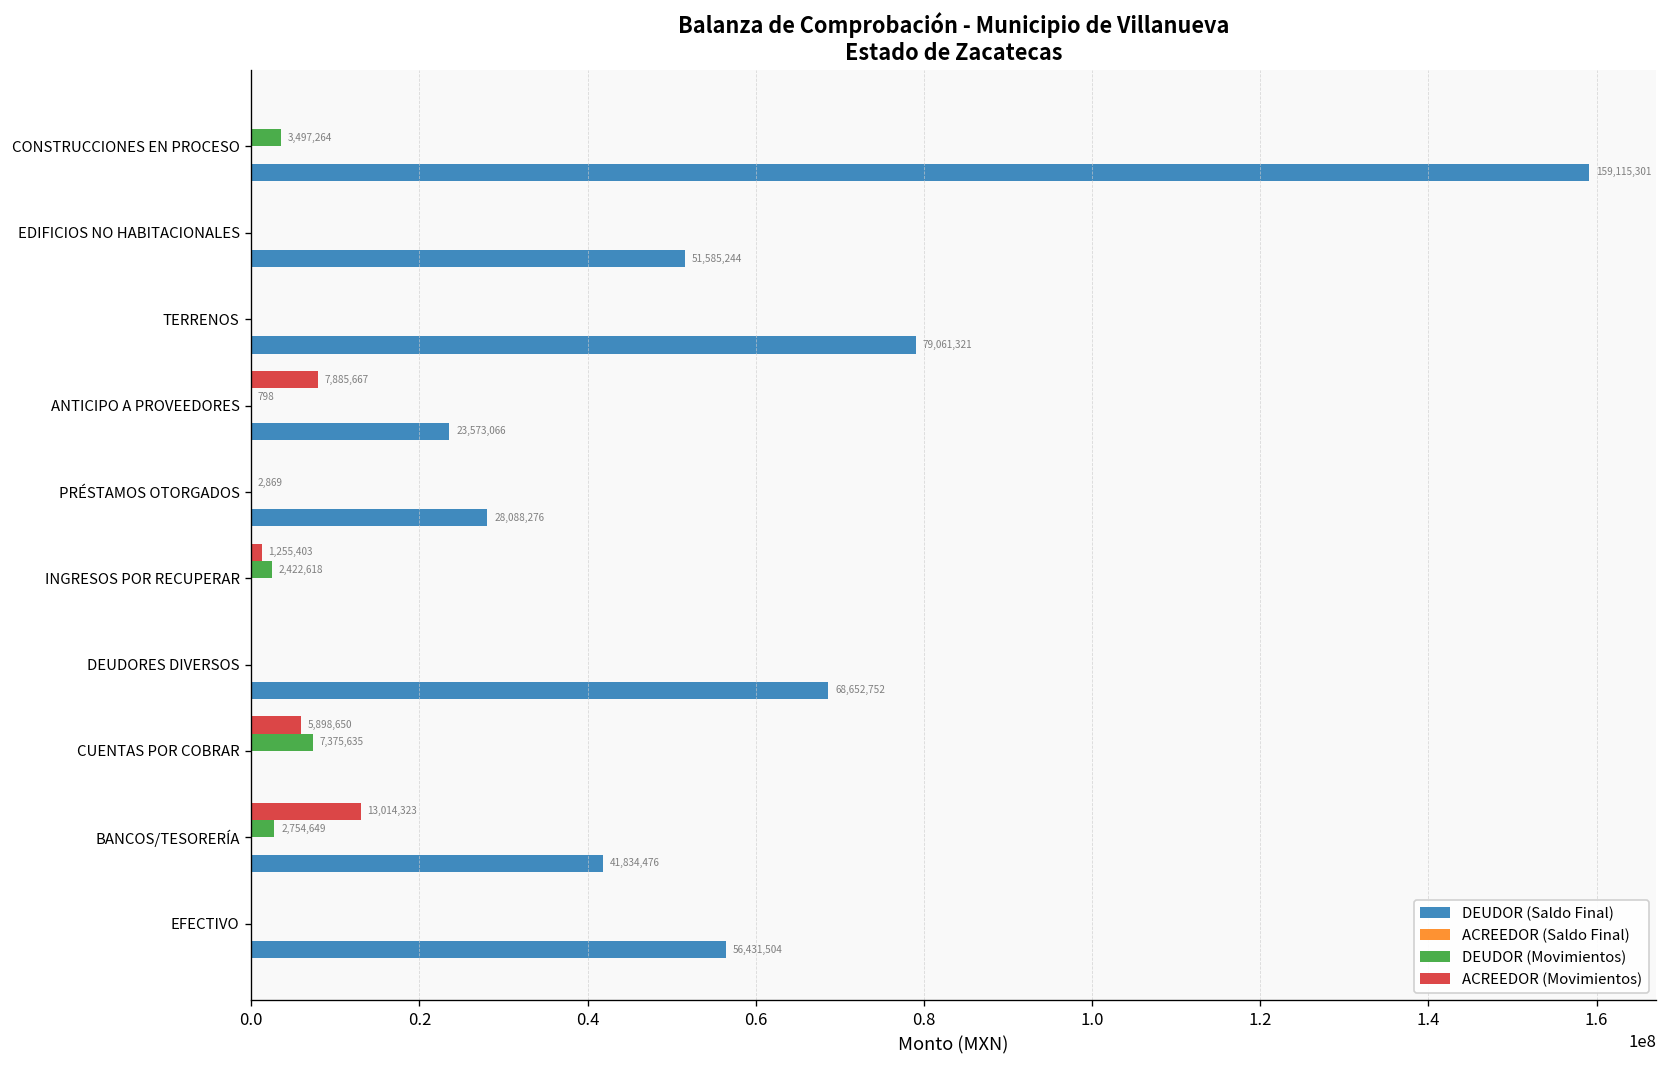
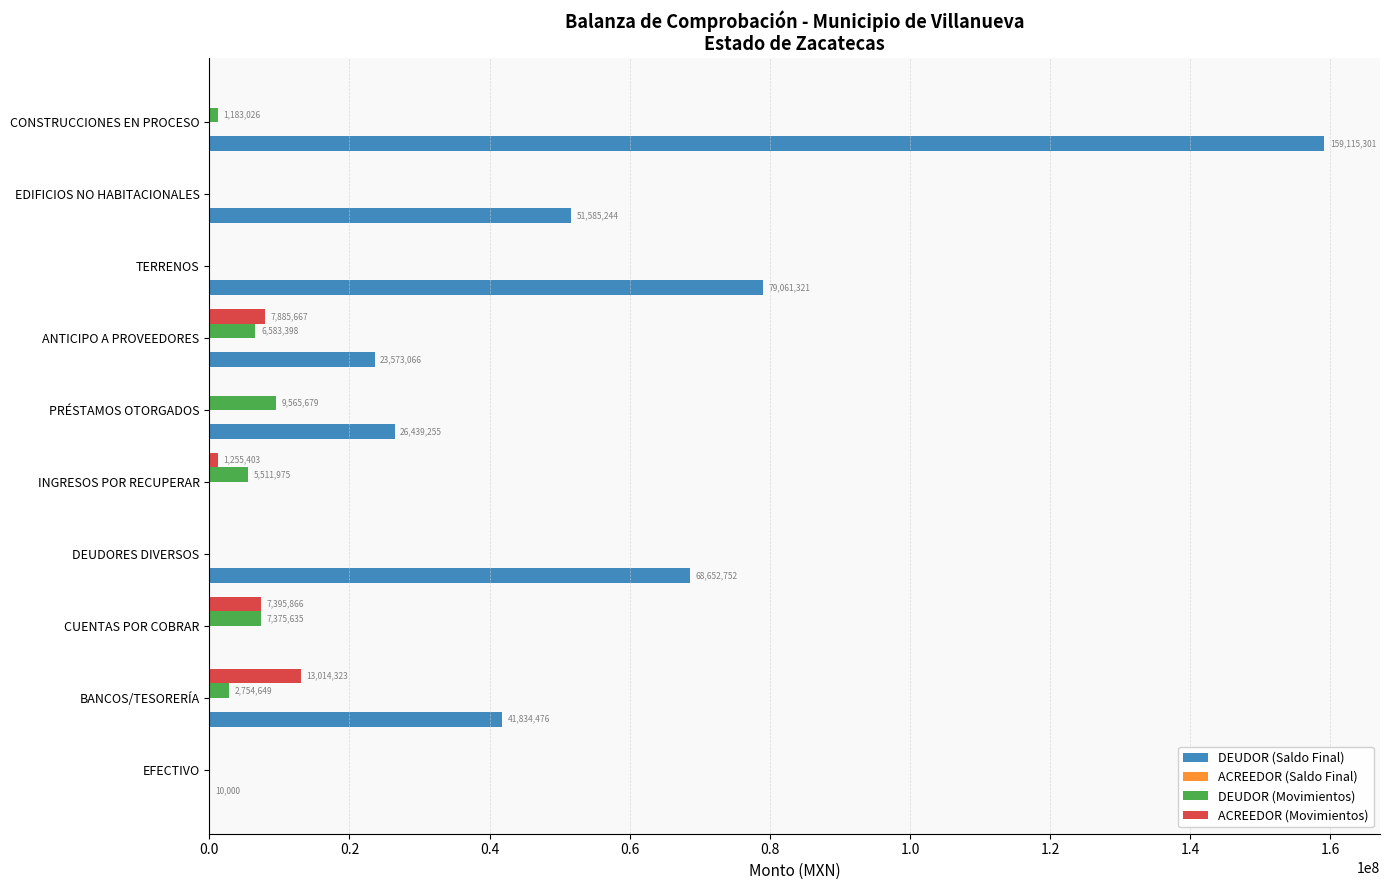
  {
    "DEUDOR (Saldo Final)": {
      "CONSTRUCCIONES EN PROCESO": "159,115,301",
      "EDIFICIOS NO HABITACIONALES": "51,585,244",
      "TERRENOS": "79,061,321",
      "ANTICIPO A PROVEEDORES": "23,573,066",
-     "PRÉSTAMOS OTORGADOS": "28,088,276",
+     "PRÉSTAMOS OTORGADOS": "26,439,255",
      "DEUDORES DIVERSOS": "68,652,752",
      "BANCOS/TESORERÍA": "41,834,476",
-     "EFECTIVO": "56,431,504"
+     "EFECTIVO": "10,000"
    },
    "ACREEDOR (Saldo Final)": {
      "CONSTRUCCIONES EN PROCESO": "0",
      "EDIFICIOS NO HABITACIONALES": "0",
      "TERRENOS": "0",
      "ANTICIPO A PROVEEDORES": "0",
      "PRÉSTAMOS OTORGADOS": "0",
      "INGRESOS POR RECUPERAR": "0",
      "DEUDORES DIVERSOS": "0",
      "CUENTAS POR COBRAR": "0",
      "BANCOS/TESORERÍA": "0",
      "EFECTIVO": "0"
    },
    "DEUDOR (Movimientos)": {
-     "CONSTRUCCIONES EN PROCESO": "3,497,264",
-     "ANTICIPO A PROVEEDORES": "798",
-     "PRÉSTAMOS OTORGADOS": "2,869",
-     "INGRESOS POR RECUPERAR": "2,422,618",
+     "CONSTRUCCIONES EN PROCESO": "1,183,026",
+     "ANTICIPO A PROVEEDORES": "6,583,398",
+     "PRÉSTAMOS OTORGADOS": "9,565,679",
+     "INGRESOS POR RECUPERAR": "5,511,975",
      "CUENTAS POR COBRAR": "7,375,635",
      "BANCOS/TESORERÍA": "2,754,649"
    },
    "ACREEDOR (Movimientos)": {
      "ANTICIPO A PROVEEDORES": "7,885,667",
      "INGRESOS POR RECUPERAR": "1,255,403",
-     "CUENTAS POR COBRAR": "5,898,650",
+     "CUENTAS POR COBRAR": "7,395,866",
      "BANCOS/TESORERÍA": "13,014,323"
    }
  }
